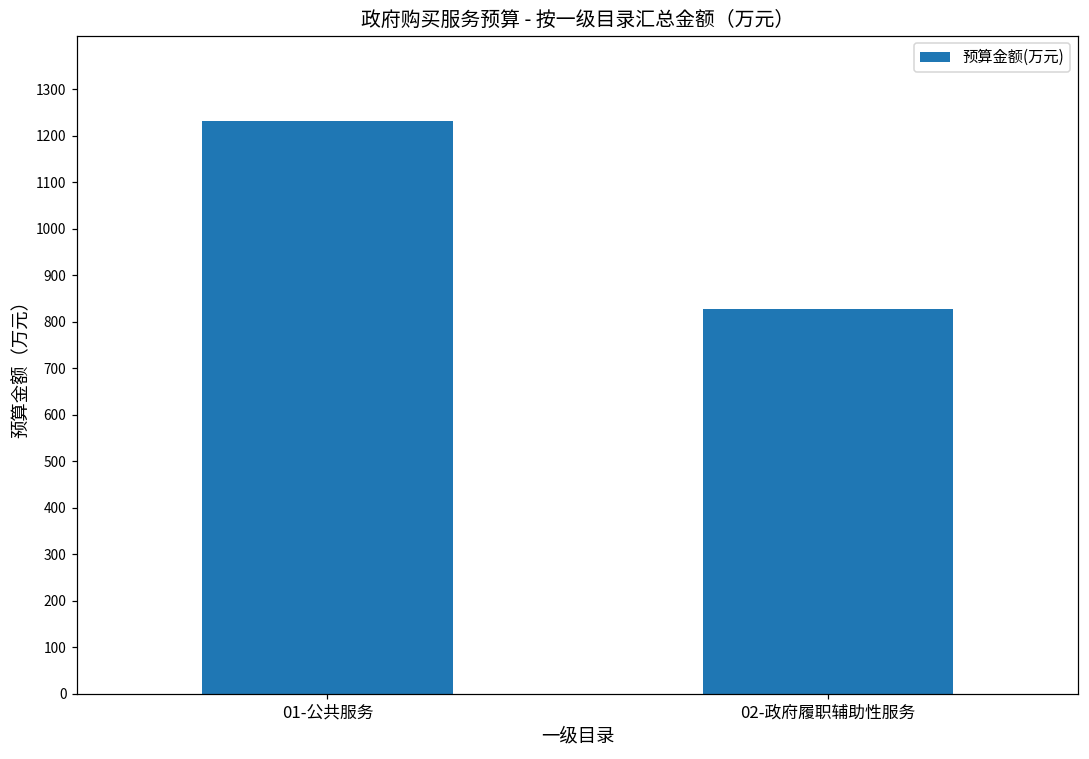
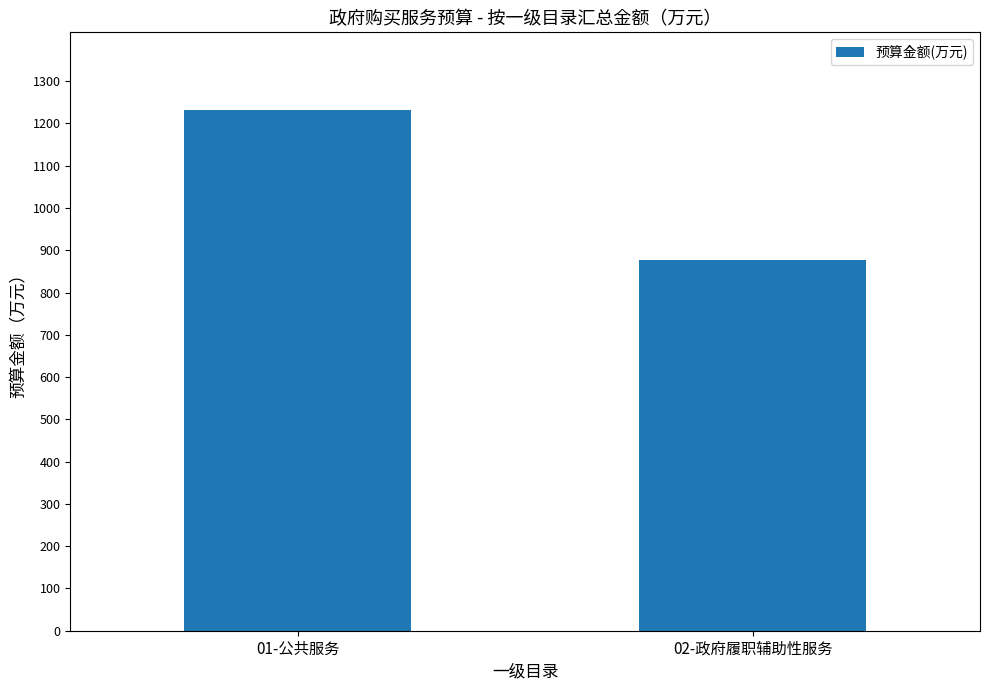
  {
    "01-公共服务": 1230,
-   "02-政府履职辅助性服务": 830
+   "02-政府履职辅助性服务": 880
  }
